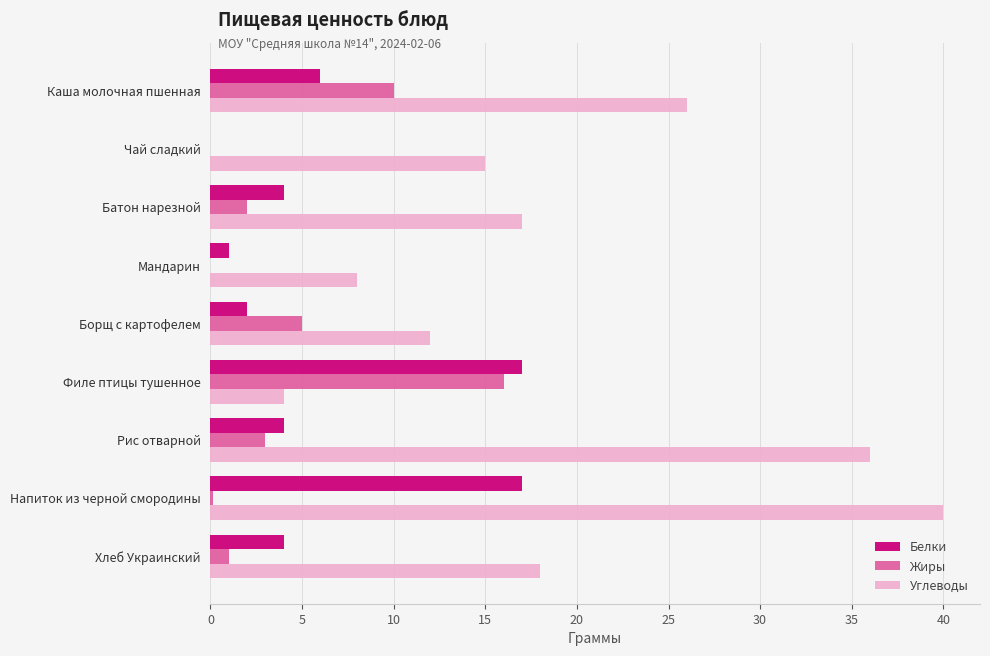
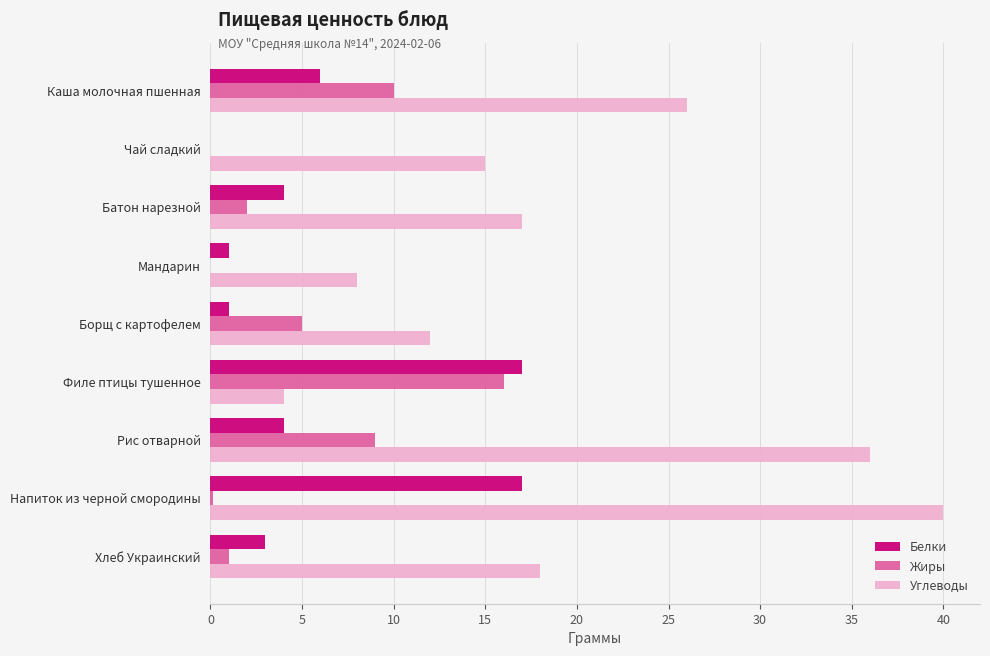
  {
    "Белки": {
      "Каша молочная пшенная": 6,
      "Чай сладкий": 0,
      "Батон нарезной": 4,
      "Мандарин": 1,
-     "Борщ с картофелем": 2,
+     "Борщ с картофелем": 1,
      "Филе птицы тушенное": 17,
      "Рис отварной": 4,
      "Напиток из черной смородины": 17,
-     "Хлеб Украинский": 4
+     "Хлеб Украинский": 3
    },
    "Жиры": {
      "Каша молочная пшенная": 10,
      "Чай сладкий": 0,
      "Батон нарезной": 2,
      "Мандарин": 0,
      "Борщ с картофелем": 5,
      "Филе птицы тушенное": 16,
-     "Рис отварной": 3,
+     "Рис отварной": 9,
      "Напиток из черной смородины": 0.1,
      "Хлеб Украинский": 1
    },
    "Углеводы": {
      "Каша молочная пшенная": 26,
      "Чай сладкий": 15,
      "Батон нарезной": 17,
      "Мандарин": 8,
      "Борщ с картофелем": 12,
      "Филе птицы тушенное": 4,
      "Рис отварной": 36,
      "Напиток из черной смородины": 40,
      "Хлеб Украинский": 18
    }
  }
